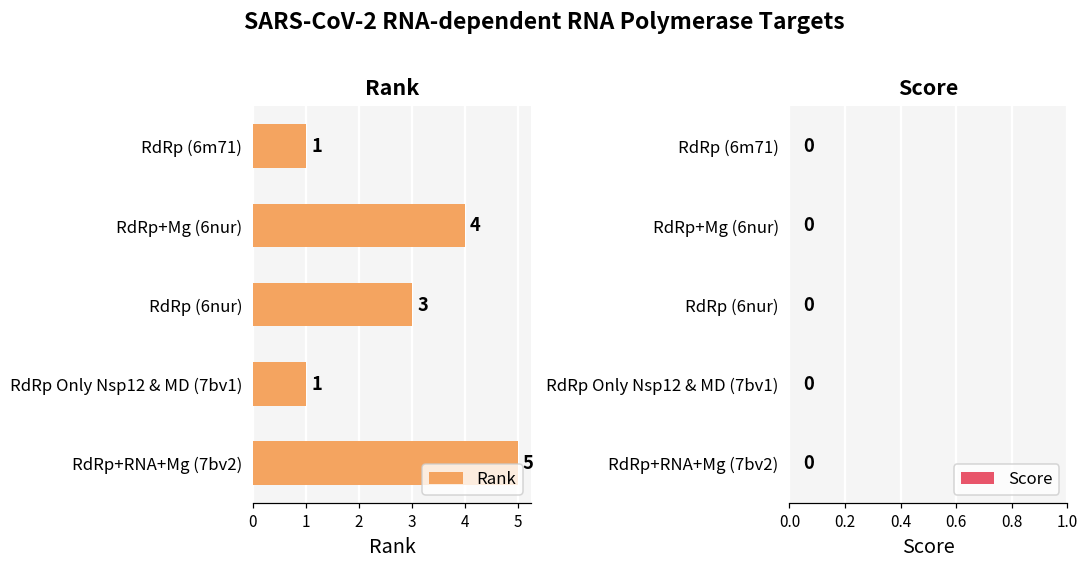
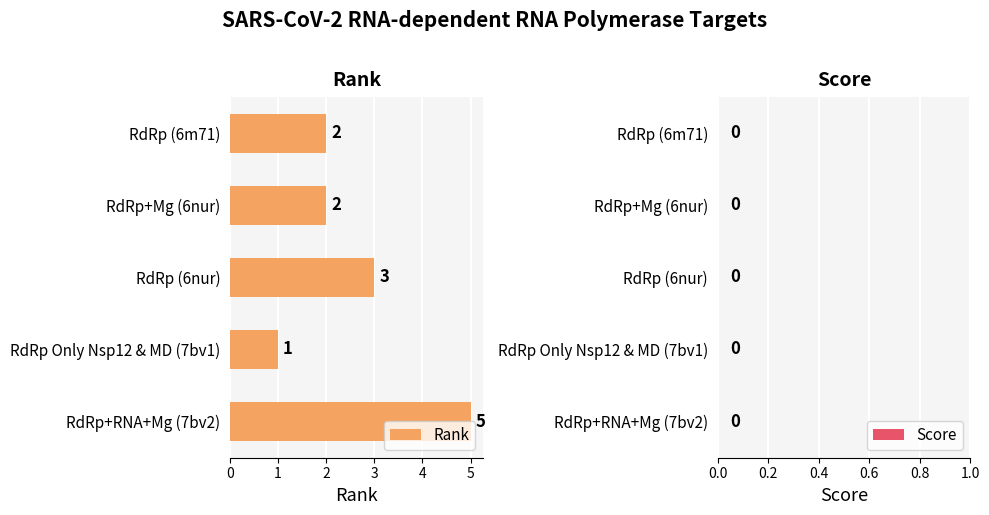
  {
    "Rank": {
-     "RdRp (6m71)": 1,
-     "RdRp+Mg (6nur)": 4,
+     "RdRp (6m71)": 2,
+     "RdRp+Mg (6nur)": 2,
      "RdRp (6nur)": 3,
      "RdRp Only Nsp12 & MD (7bv1)": 1
    },
    "Score": {
      "RdRp (6m71)": 0,
      "RdRp+Mg (6nur)": 0,
      "RdRp (6nur)": 0,
      "RdRp Only Nsp12 & MD (7bv1)": 0,
      "RdRp+RNA+Mg (7bv2)": 0
    }
  }
